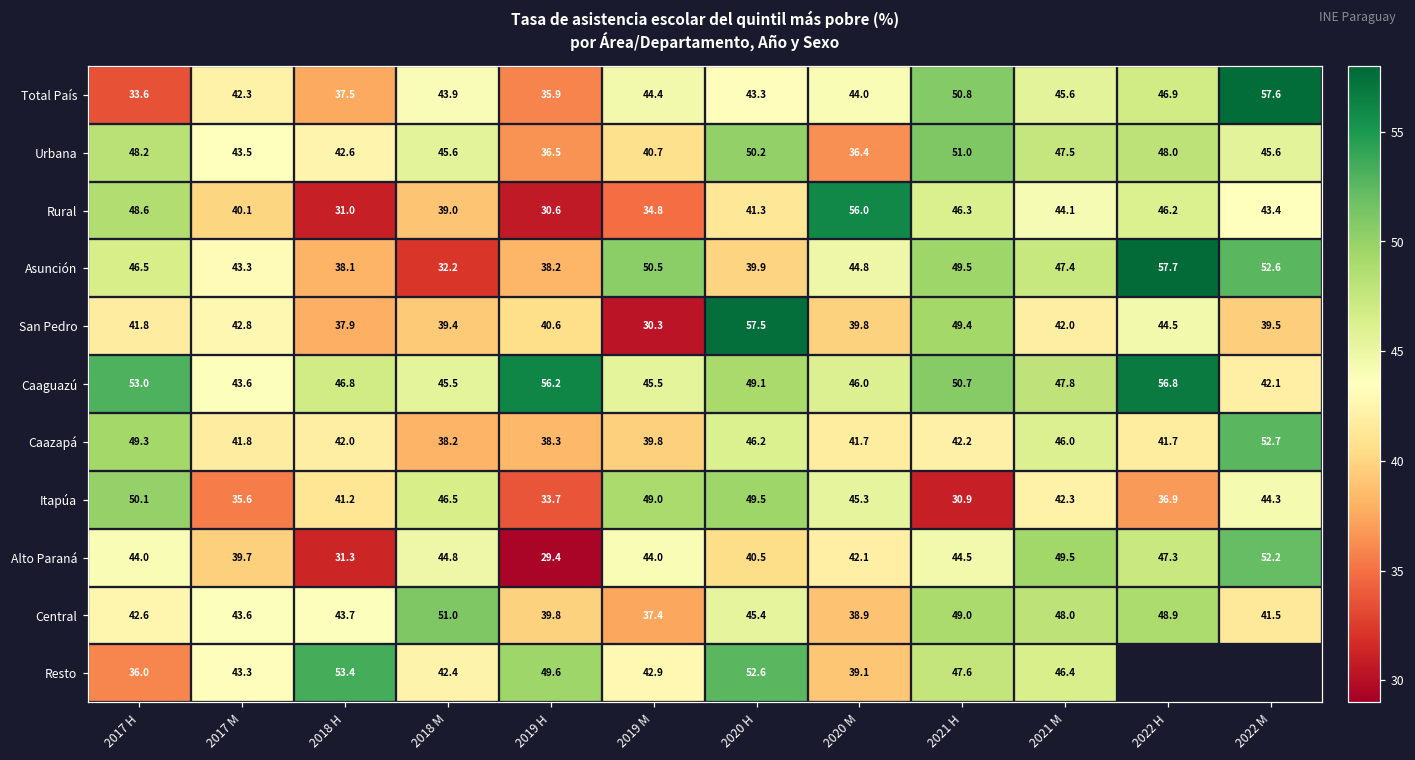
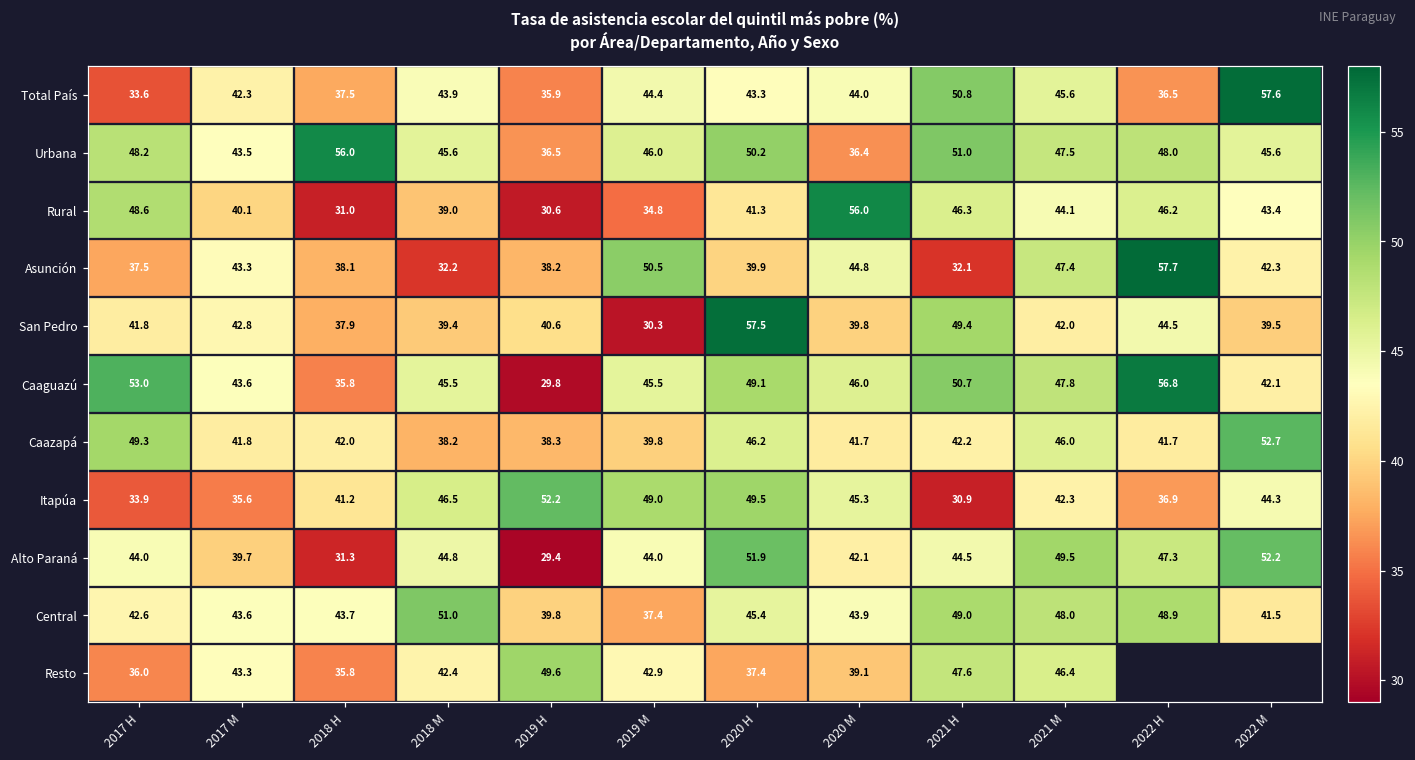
  {
    "Total País": {
      "2017 H": 33.6,
      "2017 M": 42.3,
      "2018 H": 37.5,
      "2018 M": 43.9,
      "2019 H": 35.9,
      "2019 M": 44.4,
      "2020 H": 43.3,
      "2020 M": 44.0,
      "2021 H": 50.8,
      "2021 M": 45.6,
-     "2022 H": 46.9,
+     "2022 H": 36.5,
      "2022 M": 57.6
    },
    "Urbana": {
      "2017 H": 48.2,
      "2017 M": 43.5,
-     "2018 H": 42.6,
+     "2018 H": 56.0,
      "2018 M": 45.6,
      "2019 H": 36.5,
-     "2019 M": 40.7,
+     "2019 M": 46.0,
      "2020 H": 50.2,
      "2020 M": 36.4,
      "2021 H": 51.0,
      "2021 M": 47.5,
      "2022 H": 48.0,
      "2022 M": 45.6
    },
    "Rural": {
      "2017 H": 48.6,
      "2017 M": 40.1,
      "2018 H": 31.0,
      "2018 M": 39.0,
      "2019 H": 30.6,
      "2019 M": 34.8,
      "2020 H": 41.3,
      "2020 M": 56.0,
      "2021 H": 46.3,
      "2021 M": 44.1,
      "2022 H": 46.2,
      "2022 M": 43.4
    },
    "Asunción": {
-     "2017 H": 46.5,
+     "2017 H": 37.5,
      "2017 M": 43.3,
      "2018 H": 38.1,
      "2018 M": 32.2,
      "2019 H": 38.2,
      "2019 M": 50.5,
      "2020 H": 39.9,
      "2020 M": 44.8,
-     "2021 H": 49.5,
+     "2021 H": 32.1,
      "2021 M": 47.4,
      "2022 H": 57.7,
-     "2022 M": 52.6
+     "2022 M": 42.3
    },
    "San Pedro": {
      "2017 H": 41.8,
      "2017 M": 42.8,
      "2018 H": 37.9,
      "2018 M": 39.4,
      "2019 H": 40.6,
      "2019 M": 30.3,
      "2020 H": 57.5,
      "2020 M": 39.8,
      "2021 H": 49.4,
      "2021 M": 42.0,
      "2022 H": 44.5,
      "2022 M": 39.5
    },
    "Caaguazú": {
      "2017 H": 53.0,
      "2017 M": 43.6,
-     "2018 H": 46.8,
+     "2018 H": 35.8,
      "2018 M": 45.5,
-     "2019 H": 56.2,
+     "2019 H": 29.8,
      "2019 M": 45.5,
      "2020 H": 49.1,
      "2020 M": 46.0,
      "2021 H": 50.7,
      "2021 M": 47.8,
      "2022 H": 56.8,
      "2022 M": 42.1
    },
    "Caazapá": {
      "2017 H": 49.3,
      "2017 M": 41.8,
      "2018 H": 42.0,
      "2018 M": 38.2,
      "2019 H": 38.3,
      "2019 M": 39.8,
      "2020 H": 46.2,
      "2020 M": 41.7,
      "2021 H": 42.2,
      "2021 M": 46.0,
      "2022 H": 41.7,
      "2022 M": 52.7
    },
    "Itapúa": {
-     "2017 H": 50.1,
+     "2017 H": 33.9,
      "2017 M": 35.6,
      "2018 H": 41.2,
      "2018 M": 46.5,
-     "2019 H": 33.7,
+     "2019 H": 52.2,
      "2019 M": 49.0,
      "2020 H": 49.5,
      "2020 M": 45.3,
      "2021 H": 30.9,
      "2021 M": 42.3,
      "2022 H": 36.9,
      "2022 M": 44.3
    },
    "Alto Paraná": {
      "2017 H": 44.0,
      "2017 M": 39.7,
      "2018 H": 31.3,
      "2018 M": 44.8,
      "2019 H": 29.4,
      "2019 M": 44.0,
-     "2020 H": 40.5,
+     "2020 H": 51.9,
      "2020 M": 42.1,
      "2021 H": 44.5,
      "2021 M": 49.5,
      "2022 H": 47.3,
      "2022 M": 52.2
    },
    "Central": {
      "2017 H": 42.6,
      "2017 M": 43.6,
      "2018 H": 43.7,
      "2018 M": 51.0,
      "2019 H": 39.8,
      "2019 M": 37.4,
      "2020 H": 45.4,
-     "2020 M": 38.9,
+     "2020 M": 43.9,
      "2021 H": 49.0,
      "2021 M": 48.0,
      "2022 H": 48.9,
      "2022 M": 41.5
    },
    "Resto": {
      "2017 H": 36.0,
      "2017 M": 43.3,
-     "2018 H": 53.4,
+     "2018 H": 35.8,
      "2018 M": 42.4,
      "2019 H": 49.6,
      "2019 M": 42.9,
-     "2020 H": 52.6,
+     "2020 H": 37.4,
      "2020 M": 39.1,
      "2021 H": 47.6,
      "2021 M": 46.4
    }
  }
